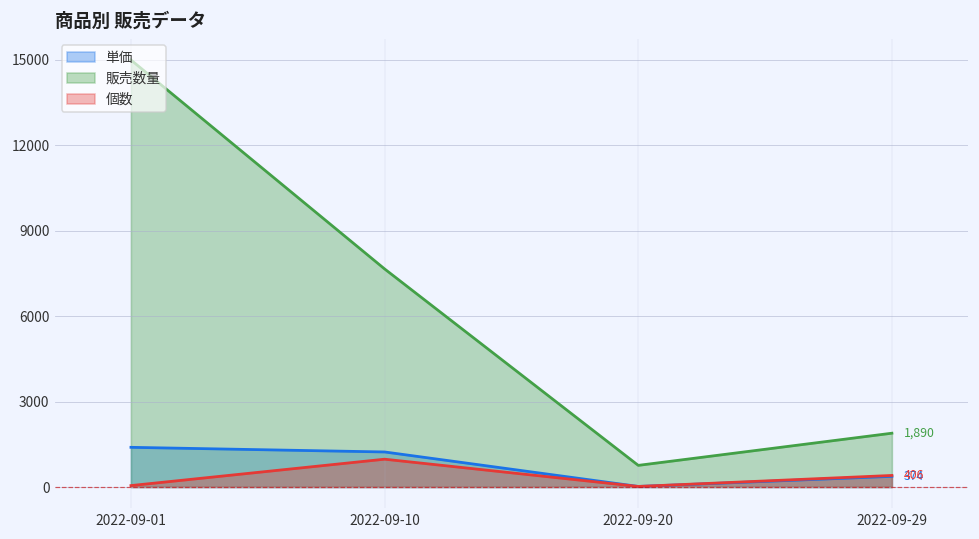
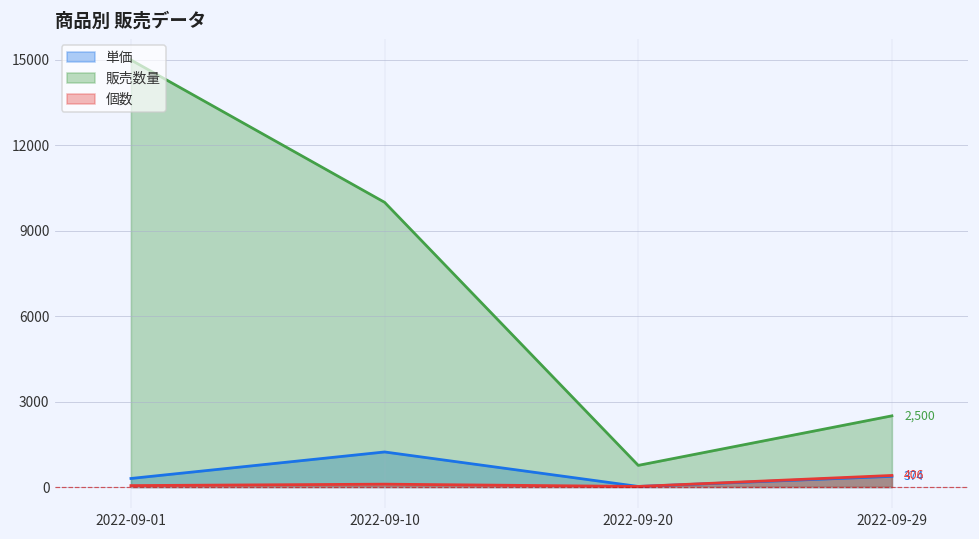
  {
    "単価": {
-     "2022-09-01": "1400",
+     "2022-09-01": "300",
      "2022-09-10": "1200"
    },
    "販売数量": {
-     "2022-09-10": "7700",
-     "2022-09-29": "1,890"
+     "2022-09-10": "10000",
+     "2022-09-29": "2,500"
    },
    "個数": {
      "2022-09-01": "100",
-     "2022-09-10": "1000"
+     "2022-09-10": "100"
    }
  }
